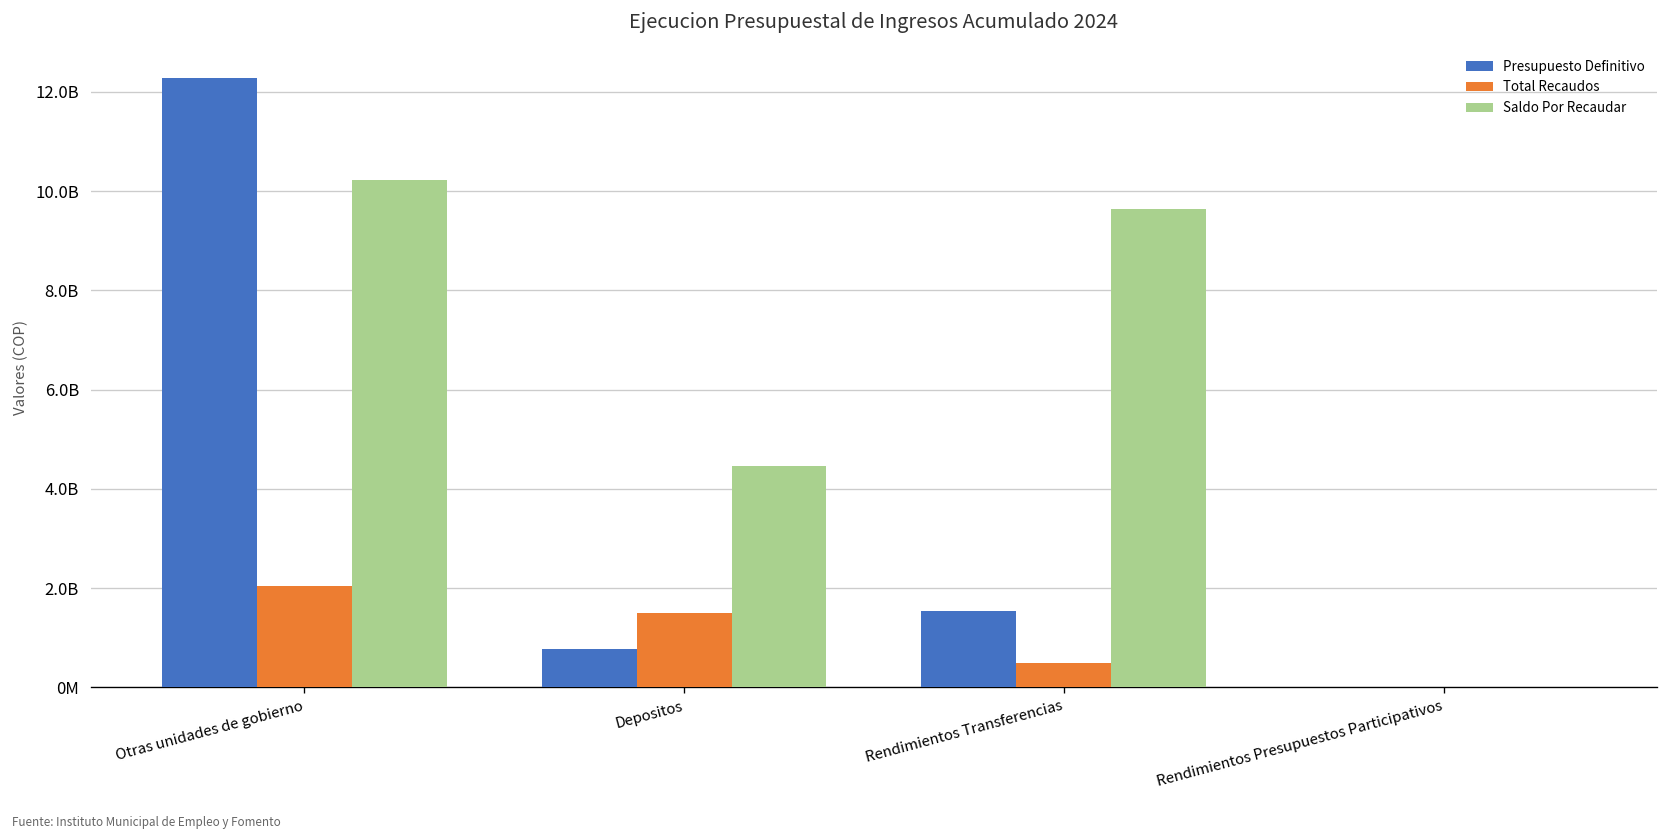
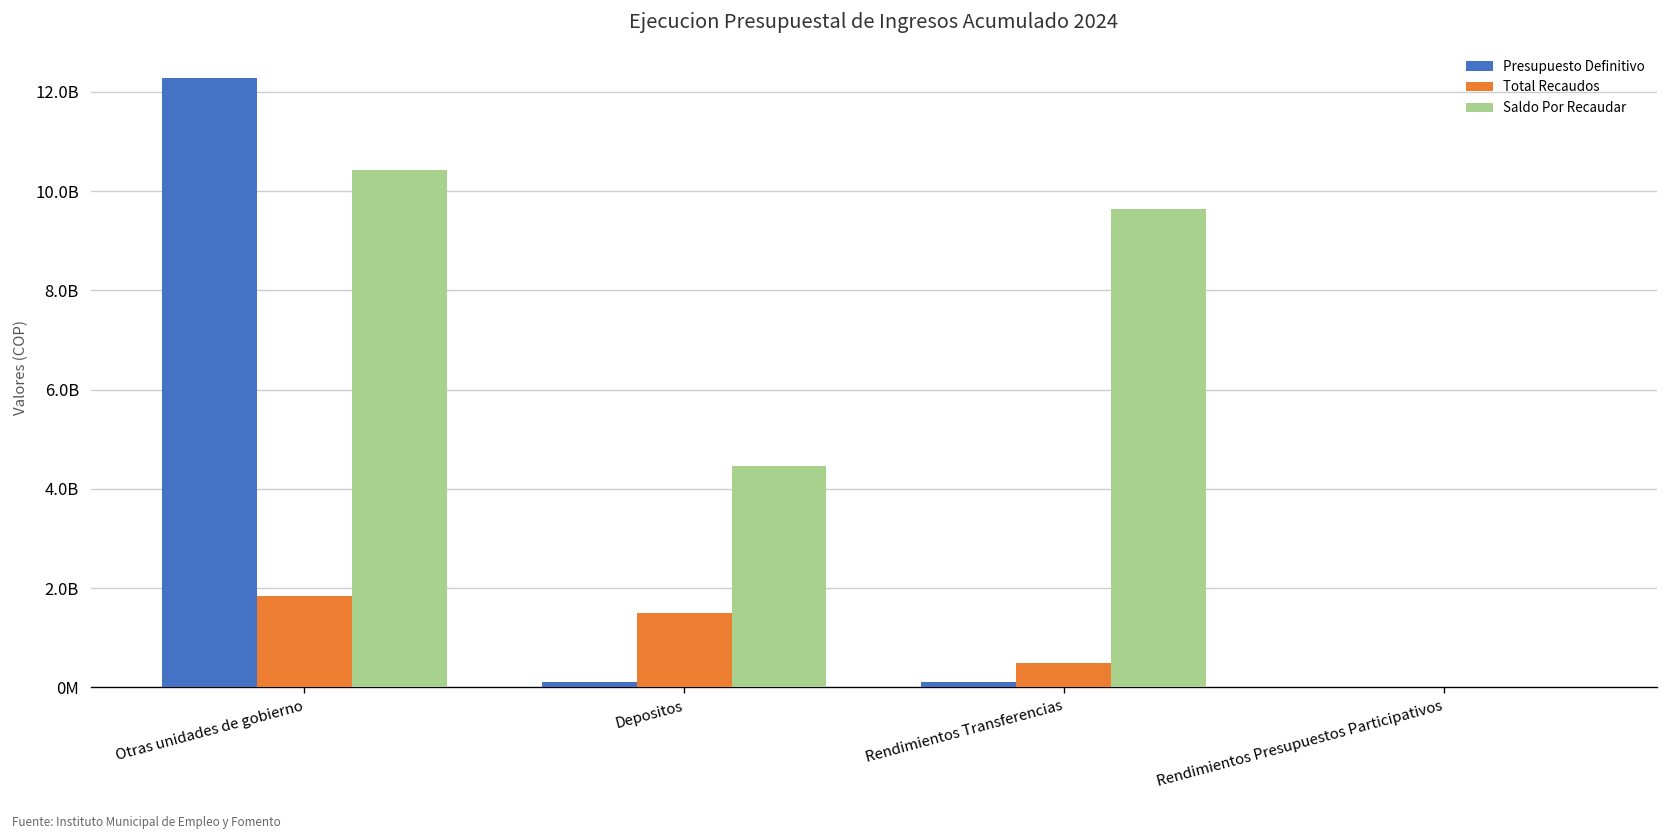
  {
    "Presupuesto Definitivo": {
      "Otras unidades de gobierno": 12300000000,
-     "Depositos": 800000000,
-     "Rendimientos Transferencias": 1500000000,
+     "Depositos": 100000000,
+     "Rendimientos Transferencias": 100000000,
      "Rendimientos Presupuestos Participativos": 0
    },
    "Total Recaudos": {
-     "Otras unidades de gobierno": 2000000000,
+     "Otras unidades de gobierno": 1800000000,
      "Depositos": 1500000000,
      "Rendimientos Transferencias": 500000000
    },
    "Saldo Por Recaudar": {
-     "Otras unidades de gobierno": 10200000000,
+     "Otras unidades de gobierno": 10400000000,
      "Depositos": 4500000000,
      "Rendimientos Transferencias": 9600000000
    }
  }
